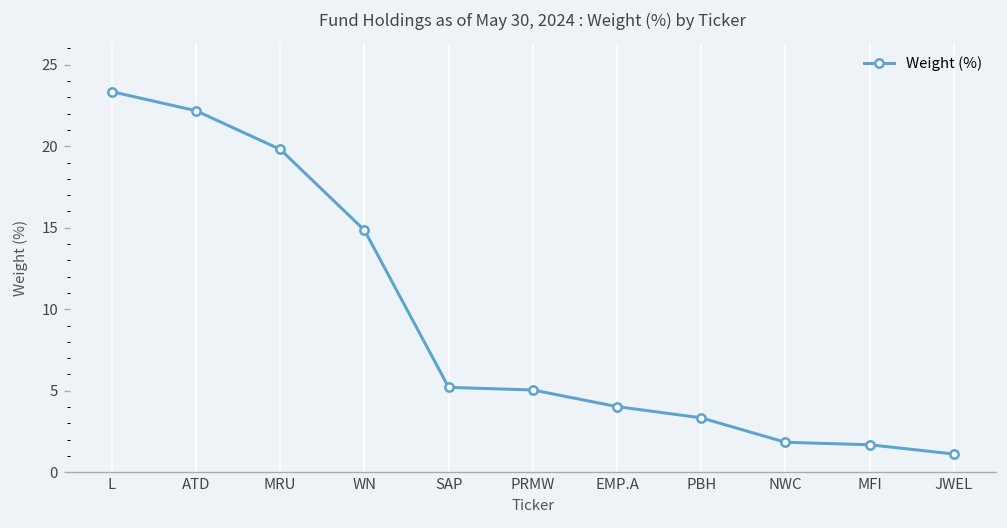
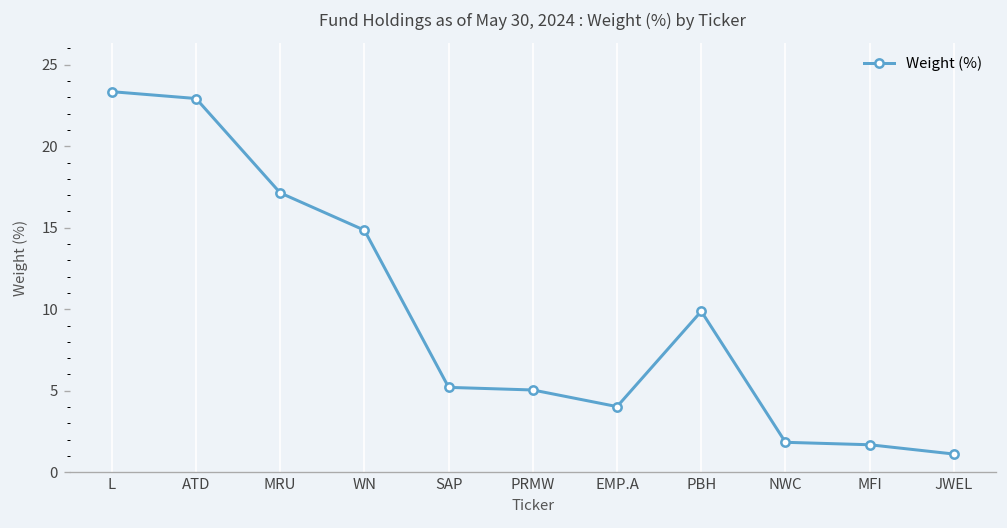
  {
    "L": 23.4,
-   "ATD": 22.2,
-   "MRU": 19.8,
+   "ATD": 22.9,
+   "MRU": 17.1,
    "WN": 14.9,
    "SAP": 5.2,
    "PRMW": 5.1,
    "EMP.A": 4.0,
-   "PBH": 3.3,
+   "PBH": 9.9,
    "NWC": 1.8,
    "MFI": 1.7,
    "JWEL": 1.1
  }
